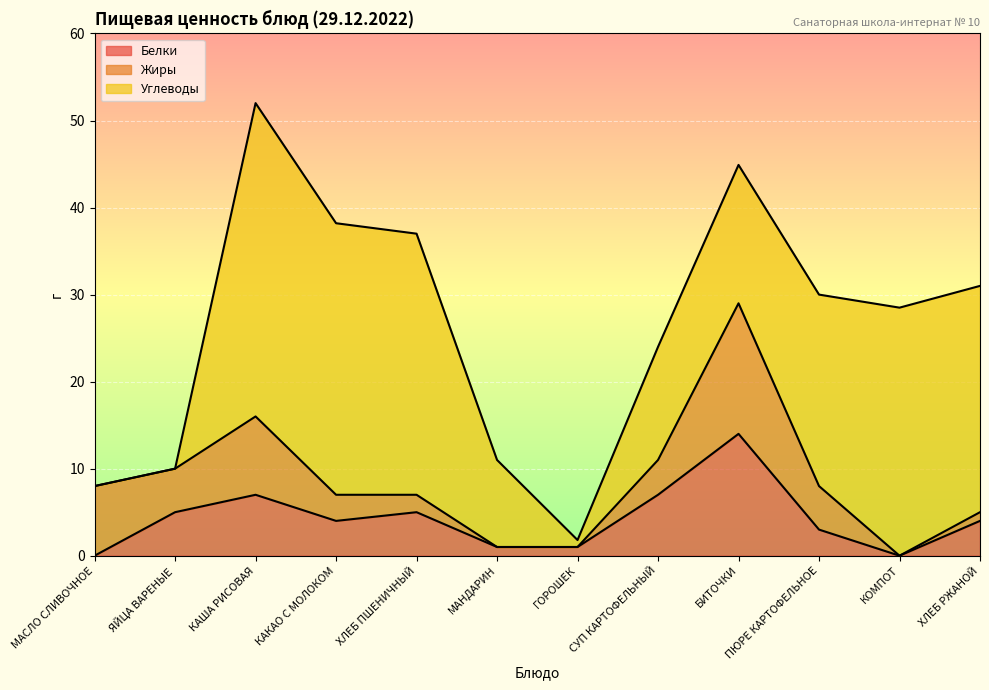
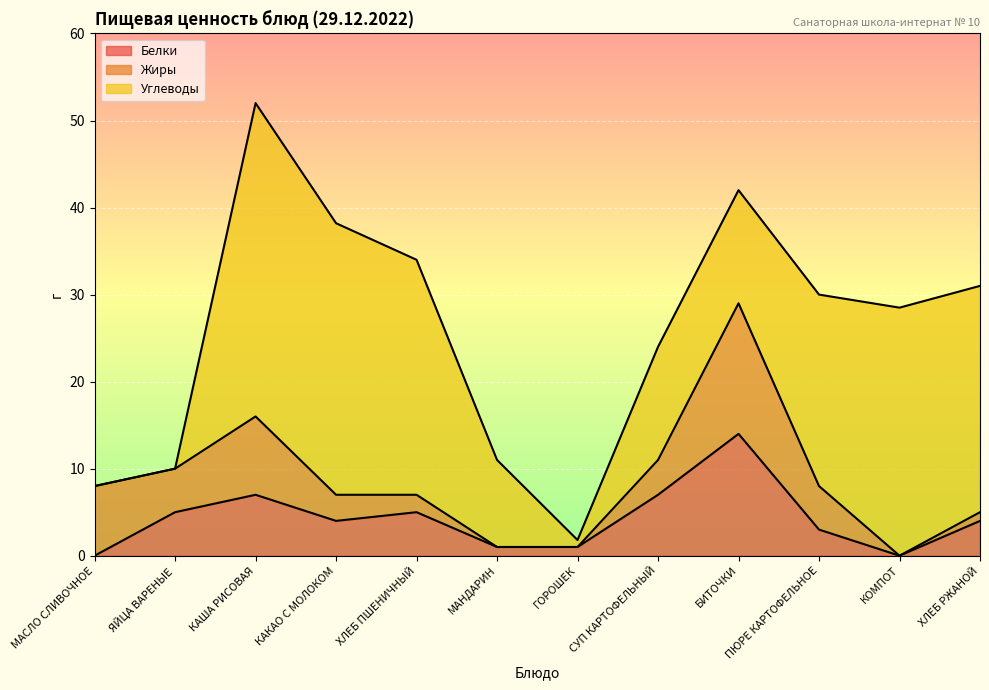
  {
    "Углеводы": {
      "КАША РИСОВАЯ": 36,
      "КАКАО С МОЛОКОМ": 31,
-     "ХЛЕБ ПШЕНИЧНЫЙ": 30,
+     "ХЛЕБ ПШЕНИЧНЫЙ": 27,
      "МАНДАРИН": 10,
      "ГОРОШЕК": 1,
      "СУП КАРТОФЕЛЬНЫЙ": 13,
-     "БИТОЧКИ": 16,
+     "БИТОЧКИ": 13,
      "ПЮРЕ КАРТОФЕЛЬНОЕ": 22,
      "КОМПОТ": 29,
      "ХЛЕБ РЖАНОЙ": 26
    }
  }
